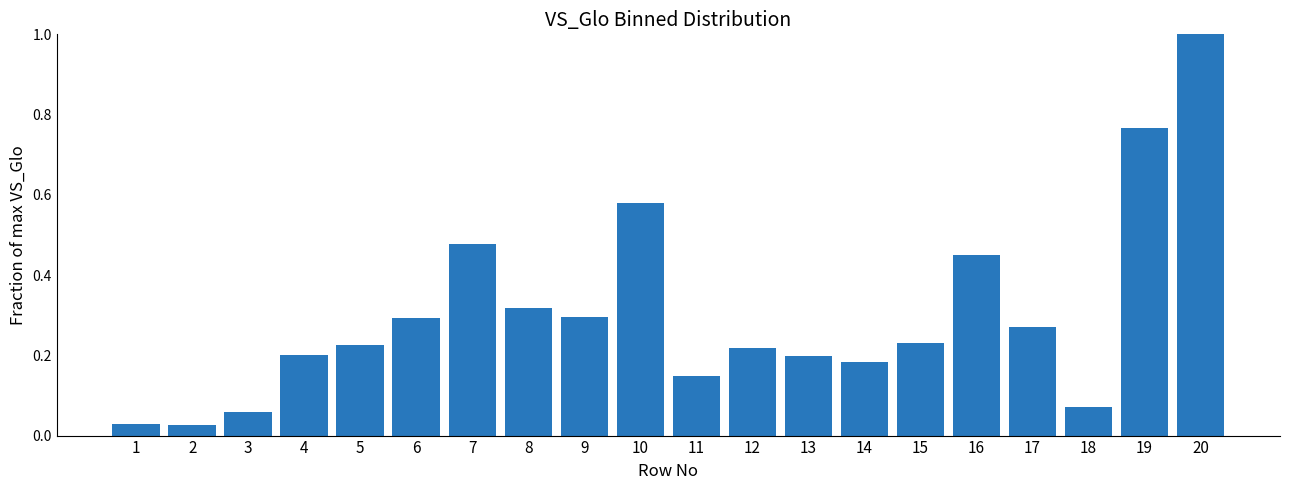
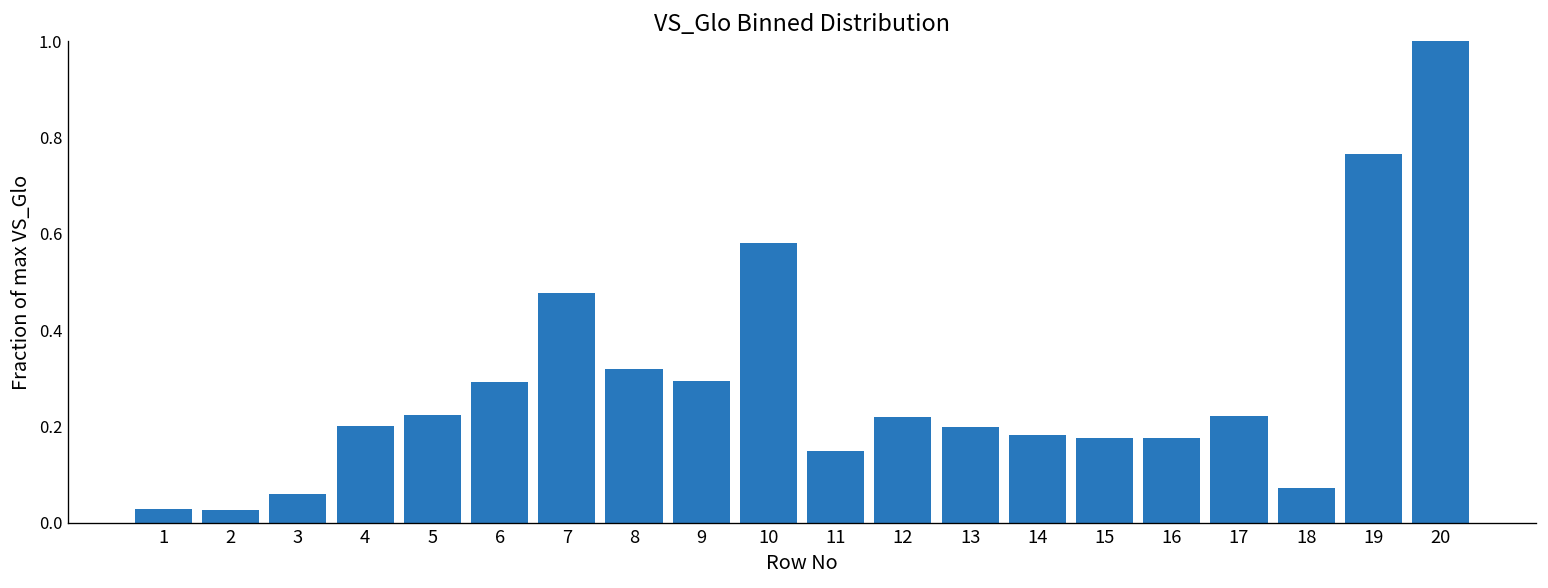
  {
    "1": 0.03,
    "2": 0.03,
    "3": 0.06,
    "4": 0.20,
    "5": 0.22,
    "6": 0.29,
    "7": 0.48,
    "8": 0.32,
    "9": 0.30,
    "10": 0.58,
    "11": 0.15,
    "12": 0.22,
    "13": 0.20,
    "14": 0.18,
-   "15": 0.23,
-   "16": 0.45,
-   "17": 0.27,
+   "15": 0.18,
+   "16": 0.18,
+   "17": 0.22,
    "18": 0.07,
    "19": 0.77,
    "20": 1.00
  }
